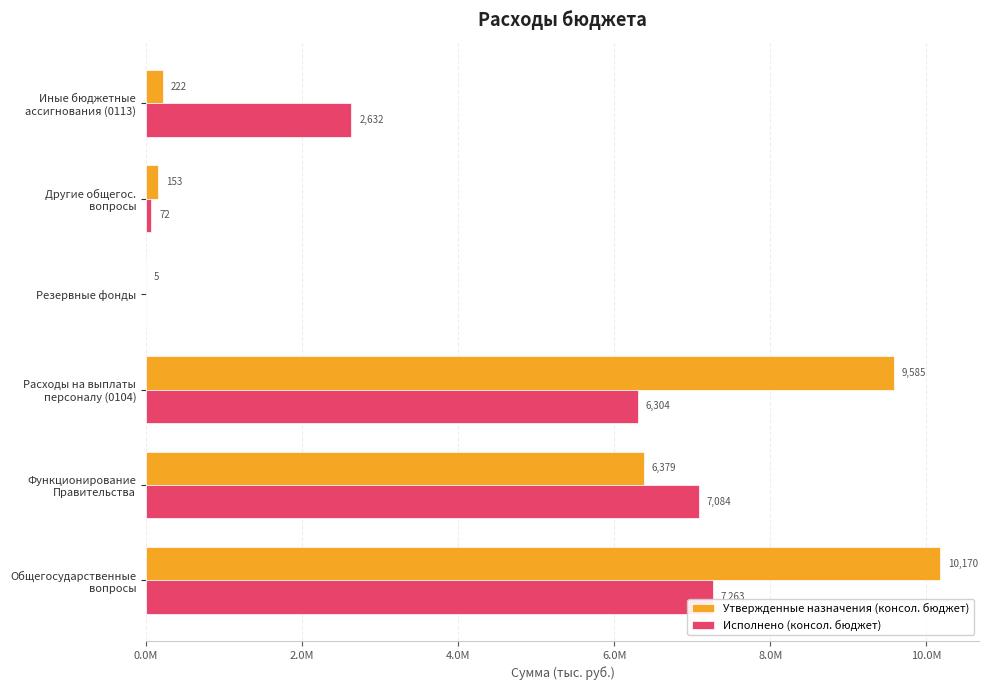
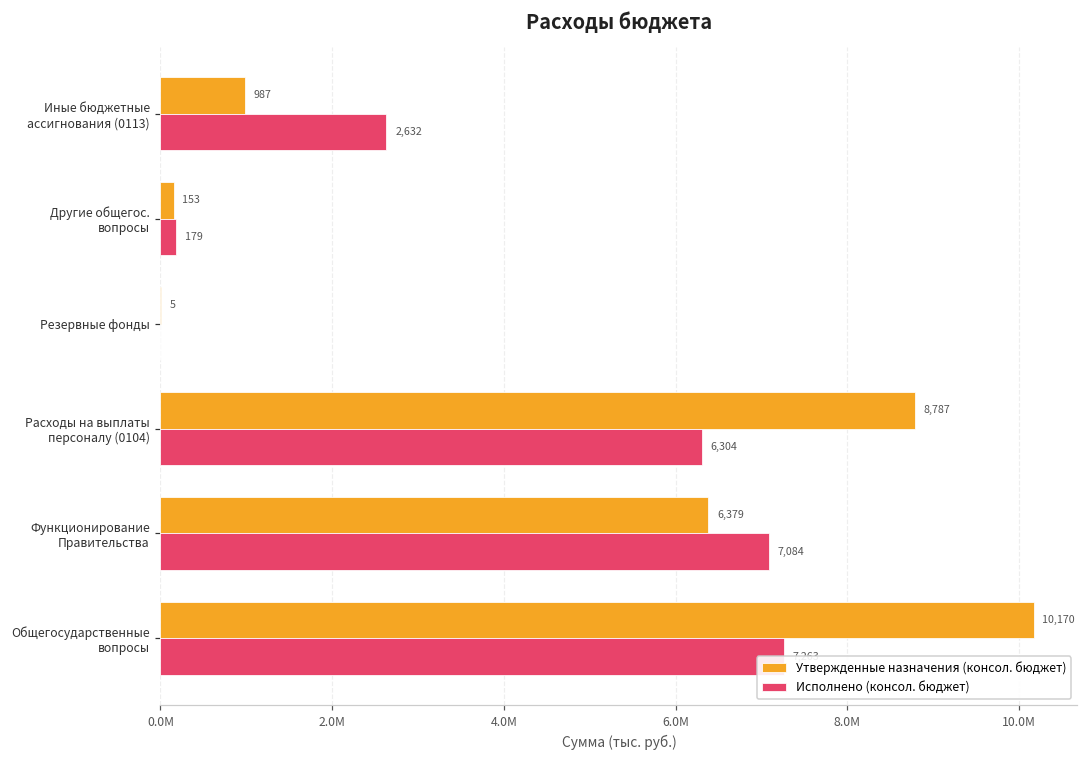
  {
    "Утвержденные назначения (консол. бюджет)": {
-     "Иные бюджетные ассигнования (0113)": "222",
-     "Расходы на выплаты персоналу (0104)": "9,585"
+     "Иные бюджетные ассигнования (0113)": "987",
+     "Расходы на выплаты персоналу (0104)": "8,787"
    },
    "Исполнено (консол. бюджет)": {
-     "Другие общегос. вопросы": "72"
+     "Другие общегос. вопросы": "179"
    }
  }
